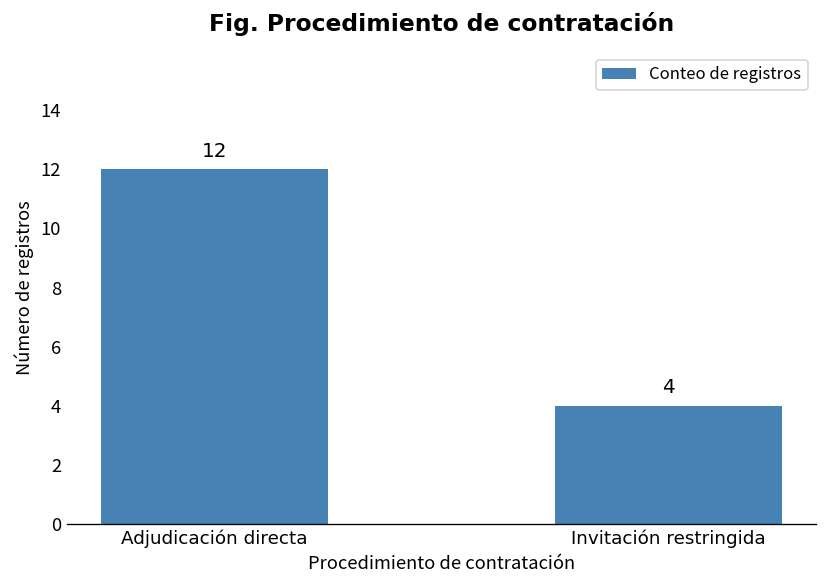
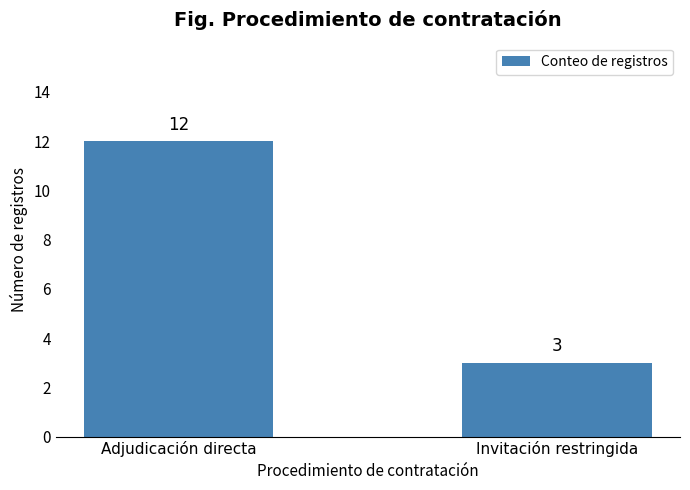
  {
    "Adjudicación directa": 12,
-   "Invitación restringida": 4
+   "Invitación restringida": 3
  }
